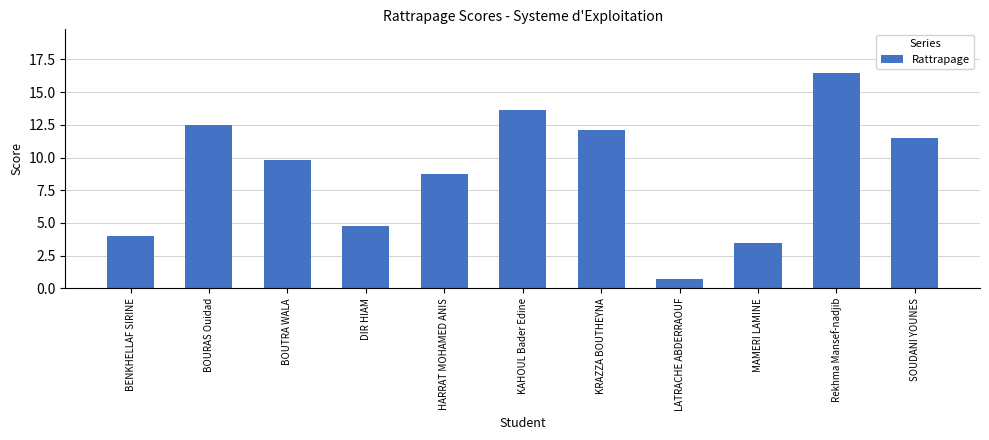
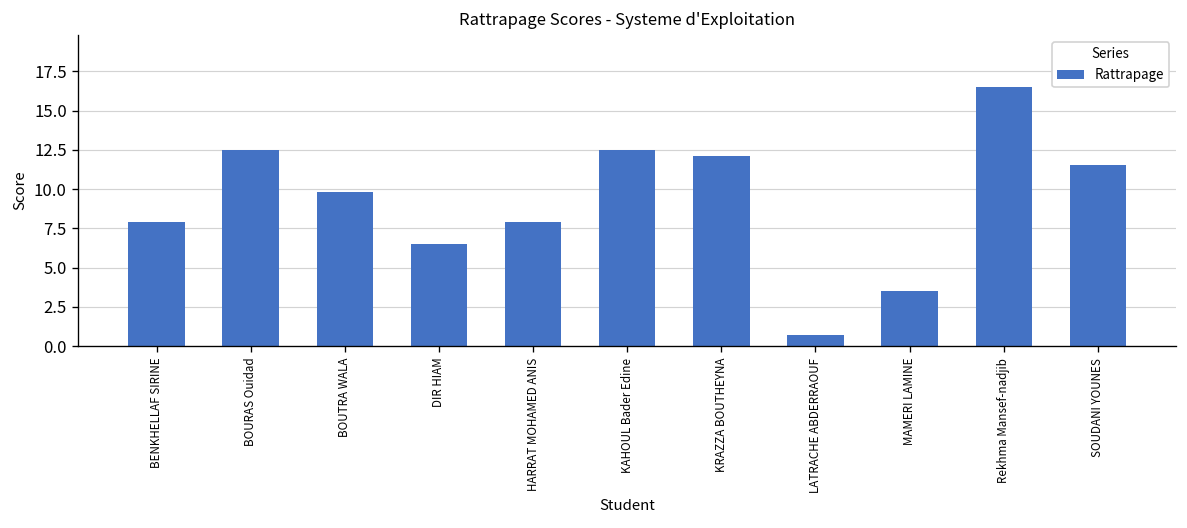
  {
-   "BENKHELLAF SIRINE": 4.0,
+   "BENKHELLAF SIRINE": 7.9,
    "BOURAS Ouidad": 12.5,
    "BOUTRA WALA": 9.8,
-   "DIR HIAM": 4.8,
-   "HARRAT MOHAMED ANIS": 8.8,
-   "KAHOUL Bader Edine": 13.6,
+   "DIR HIAM": 6.5,
+   "HARRAT MOHAMED ANIS": 7.9,
+   "KAHOUL Bader Edine": 12.5,
    "KRAZZA BOUTHEYNA": 12.1,
    "LATRACHE ABDERRAOUF": 0.7,
    "MAMERI LAMINE": 3.5,
    "Rekhma Mansef-nadjib": 16.5,
    "SOUDANI YOUNES": 11.5
  }
